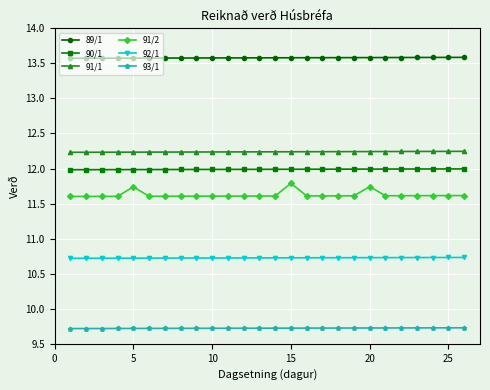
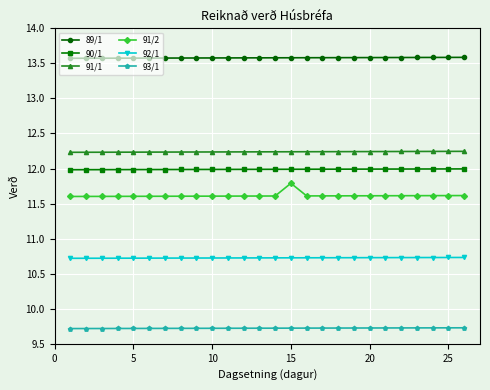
  {
    "91/2": {
-     "5": 11.7,
+     "5": 11.6,
      "10": 11.6,
      "15": 11.8,
-     "20": 11.7,
+     "20": 11.6,
      "25": 11.6
    }
  }
